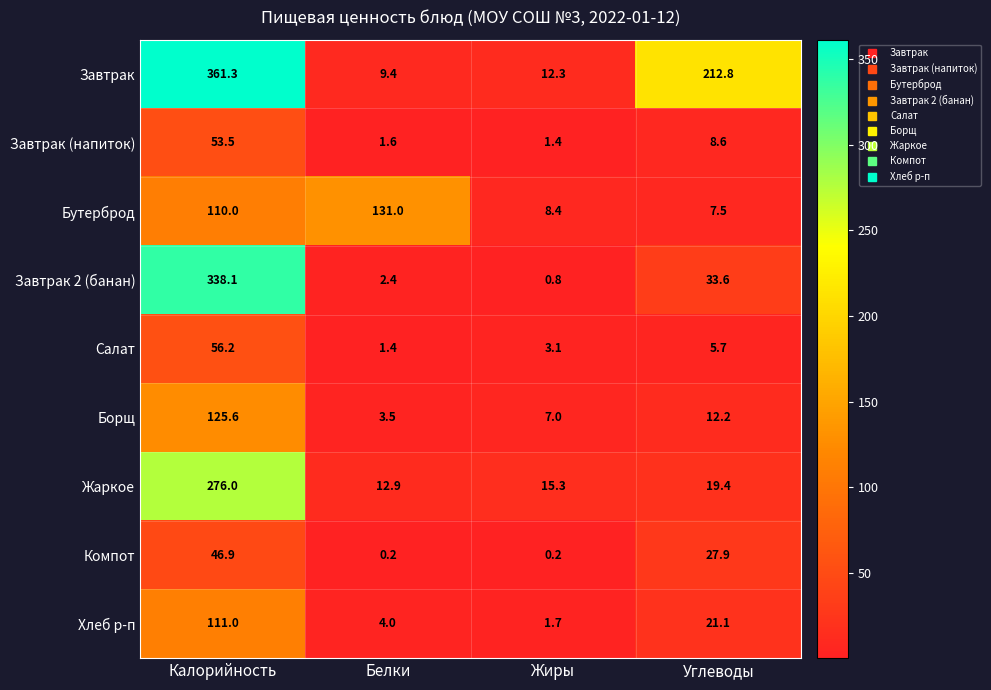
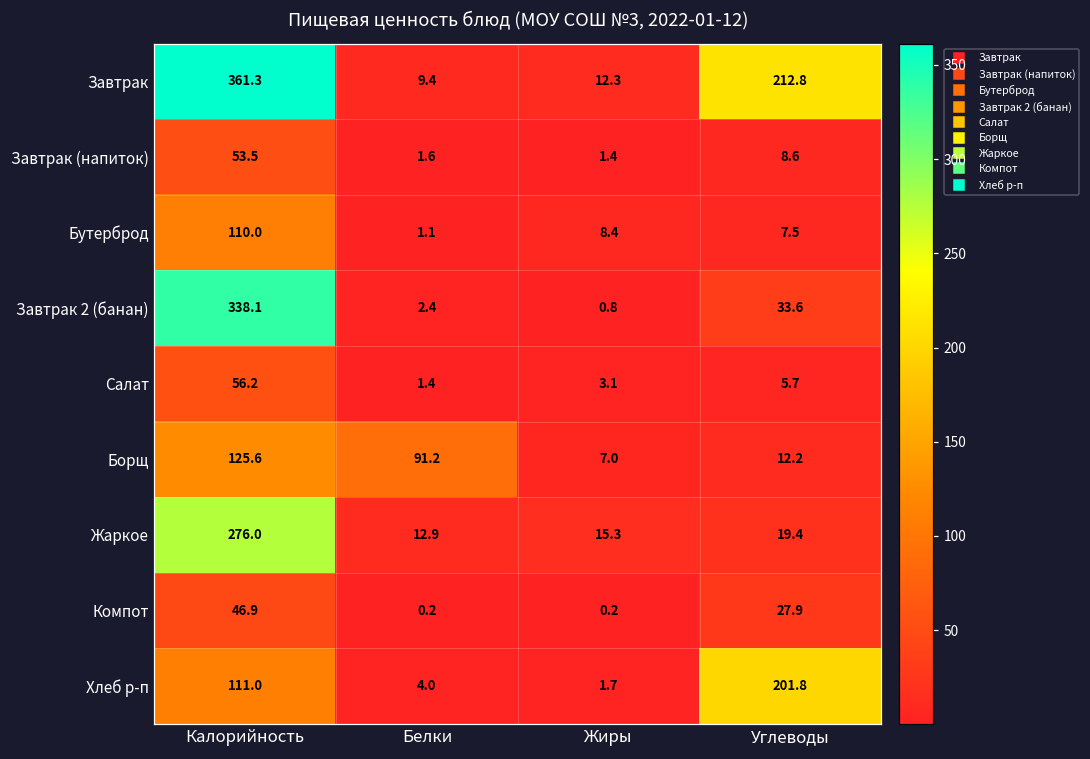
  {
    "Завтрак": {
      "Калорийность": 361.3,
      "Белки": 9.4,
      "Жиры": 12.3,
      "Углеводы": 212.8
    },
    "Завтрак (напиток)": {
      "Калорийность": 53.5,
      "Белки": 1.6,
      "Жиры": 1.4,
      "Углеводы": 8.6
    },
    "Бутерброд": {
      "Калорийность": 110.0,
-     "Белки": 131.0,
+     "Белки": 1.1,
      "Жиры": 8.4,
      "Углеводы": 7.5
    },
    "Завтрак 2 (банан)": {
      "Калорийность": 338.1,
      "Белки": 2.4,
      "Жиры": 0.8,
      "Углеводы": 33.6
    },
    "Салат": {
      "Калорийность": 56.2,
      "Белки": 1.4,
      "Жиры": 3.1,
      "Углеводы": 5.7
    },
    "Борщ": {
      "Калорийность": 125.6,
-     "Белки": 3.5,
+     "Белки": 91.2,
      "Жиры": 7.0,
      "Углеводы": 12.2
    },
    "Жаркое": {
      "Калорийность": 276.0,
      "Белки": 12.9,
      "Жиры": 15.3,
      "Углеводы": 19.4
    },
    "Компот": {
      "Калорийность": 46.9,
      "Белки": 0.2,
      "Жиры": 0.2,
      "Углеводы": 27.9
    },
    "Хлеб р-п": {
      "Калорийность": 111.0,
      "Белки": 4.0,
      "Жиры": 1.7,
-     "Углеводы": 21.1
+     "Углеводы": 201.8
    }
  }
